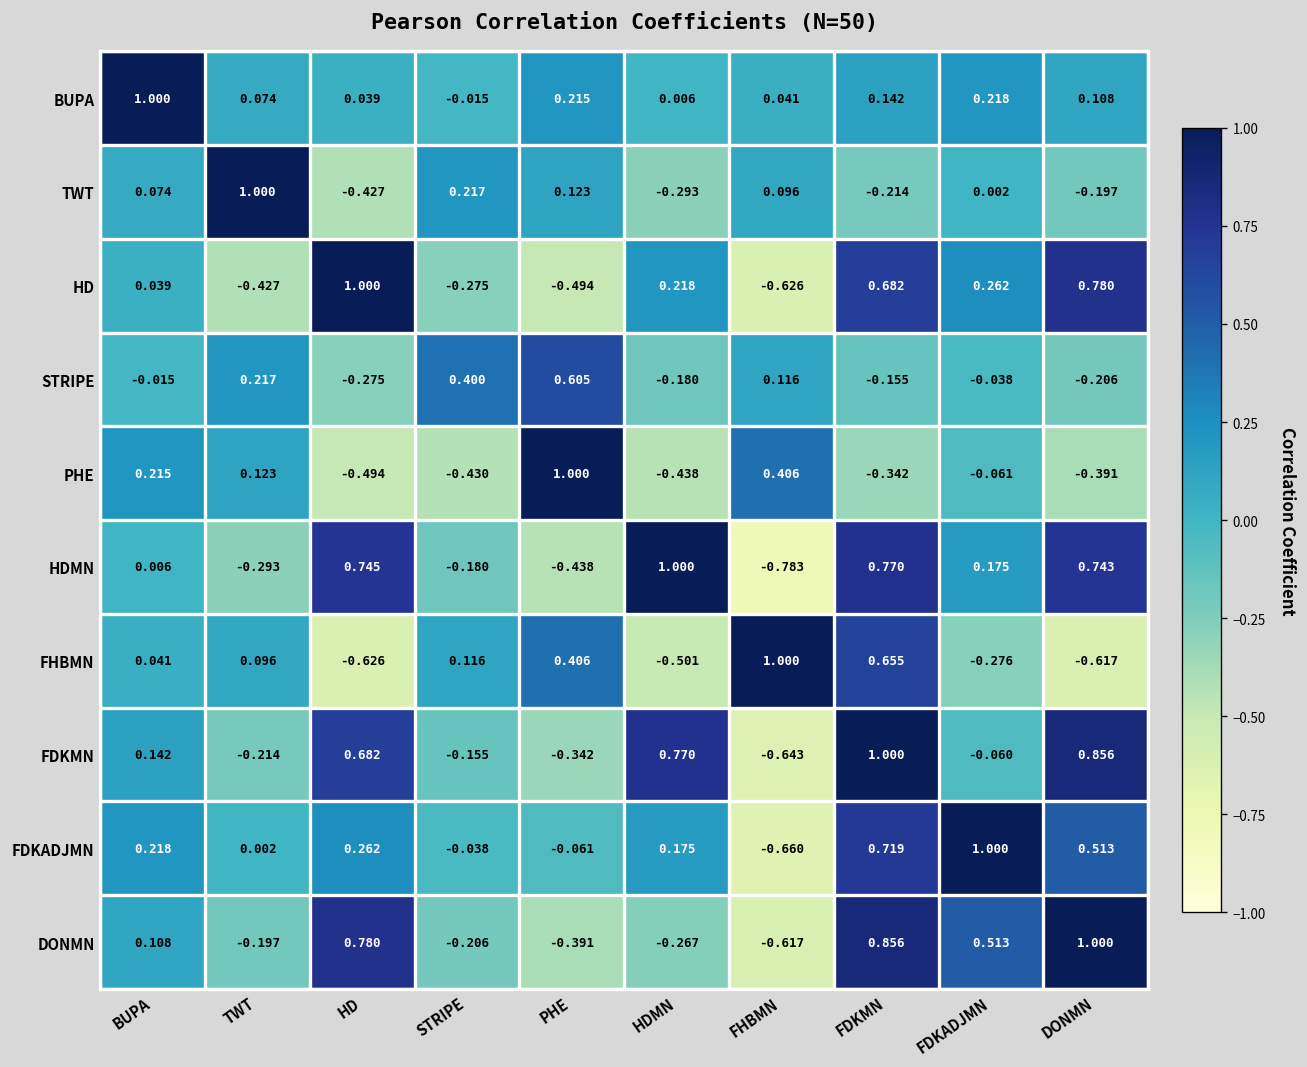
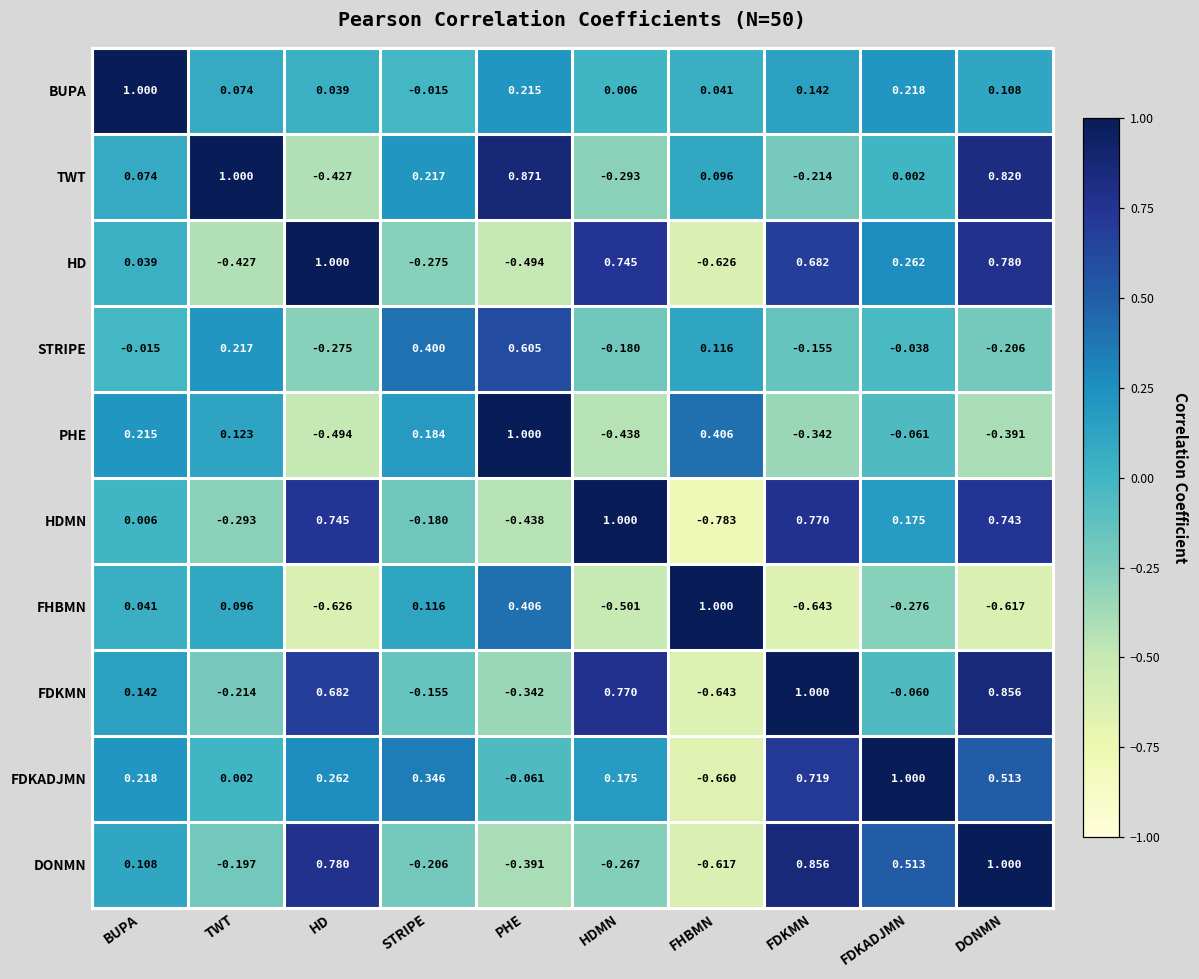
  {
    "BUPA": {
      "BUPA": 1.000,
      "TWT": 0.074,
      "HD": 0.039,
      "STRIPE": -0.015,
      "PHE": 0.215,
      "HDMN": 0.006,
      "FHBMN": 0.041,
      "FDKMN": 0.142,
      "FDKADJMN": 0.218,
      "DONMN": 0.108
    },
    "TWT": {
      "BUPA": 0.074,
      "TWT": 1.000,
      "HD": -0.427,
      "STRIPE": 0.217,
-     "PHE": 0.123,
+     "PHE": 0.871,
      "HDMN": -0.293,
      "FHBMN": 0.096,
      "FDKMN": -0.214,
      "FDKADJMN": 0.002,
-     "DONMN": -0.197
+     "DONMN": 0.820
    },
    "HD": {
      "BUPA": 0.039,
      "TWT": -0.427,
      "HD": 1.000,
      "STRIPE": -0.275,
      "PHE": -0.494,
-     "HDMN": 0.218,
+     "HDMN": 0.745,
      "FHBMN": -0.626,
      "FDKMN": 0.682,
      "FDKADJMN": 0.262,
      "DONMN": 0.780
    },
    "STRIPE": {
      "BUPA": -0.015,
      "TWT": 0.217,
      "HD": -0.275,
      "STRIPE": 0.400,
      "PHE": 0.605,
      "HDMN": -0.180,
      "FHBMN": 0.116,
      "FDKMN": -0.155,
      "FDKADJMN": -0.038,
      "DONMN": -0.206
    },
    "PHE": {
      "BUPA": 0.215,
      "TWT": 0.123,
      "HD": -0.494,
-     "STRIPE": -0.430,
+     "STRIPE": 0.184,
      "PHE": 1.000,
      "HDMN": -0.438,
      "FHBMN": 0.406,
      "FDKMN": -0.342,
      "FDKADJMN": -0.061,
      "DONMN": -0.391
    },
    "HDMN": {
      "BUPA": 0.006,
      "TWT": -0.293,
      "HD": 0.745,
      "STRIPE": -0.180,
      "PHE": -0.438,
      "HDMN": 1.000,
      "FHBMN": -0.783,
      "FDKMN": 0.770,
      "FDKADJMN": 0.175,
      "DONMN": 0.743
    },
    "FHBMN": {
      "BUPA": 0.041,
      "TWT": 0.096,
      "HD": -0.626,
      "STRIPE": 0.116,
      "PHE": 0.406,
      "HDMN": -0.501,
      "FHBMN": 1.000,
-     "FDKMN": 0.655,
+     "FDKMN": -0.643,
      "FDKADJMN": -0.276,
      "DONMN": -0.617
    },
    "FDKMN": {
      "BUPA": 0.142,
      "TWT": -0.214,
      "HD": 0.682,
      "STRIPE": -0.155,
      "PHE": -0.342,
      "HDMN": 0.770,
      "FHBMN": -0.643,
      "FDKMN": 1.000,
      "FDKADJMN": -0.060,
      "DONMN": 0.856
    },
    "FDKADJMN": {
      "BUPA": 0.218,
      "TWT": 0.002,
      "HD": 0.262,
-     "STRIPE": -0.038,
+     "STRIPE": 0.346,
      "PHE": -0.061,
      "HDMN": 0.175,
      "FHBMN": -0.660,
      "FDKMN": 0.719,
      "FDKADJMN": 1.000,
      "DONMN": 0.513
    },
    "DONMN": {
      "BUPA": 0.108,
      "TWT": -0.197,
      "HD": 0.780,
      "STRIPE": -0.206,
      "PHE": -0.391,
      "HDMN": -0.267,
      "FHBMN": -0.617,
      "FDKMN": 0.856,
      "FDKADJMN": 0.513,
      "DONMN": 1.000
    }
  }
